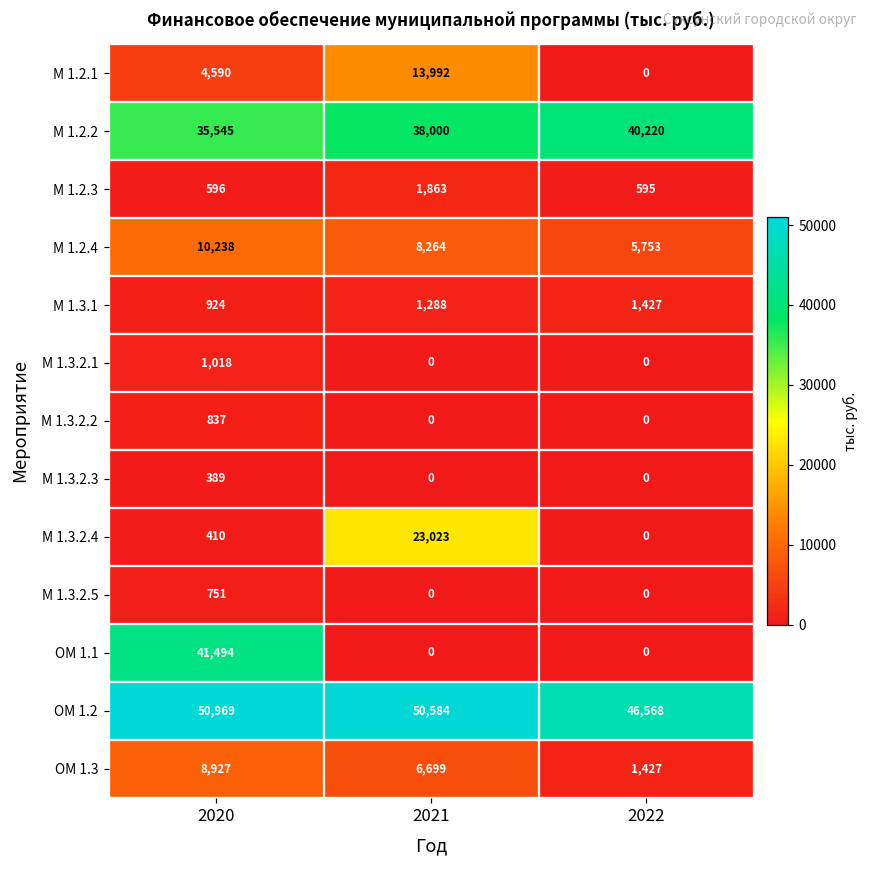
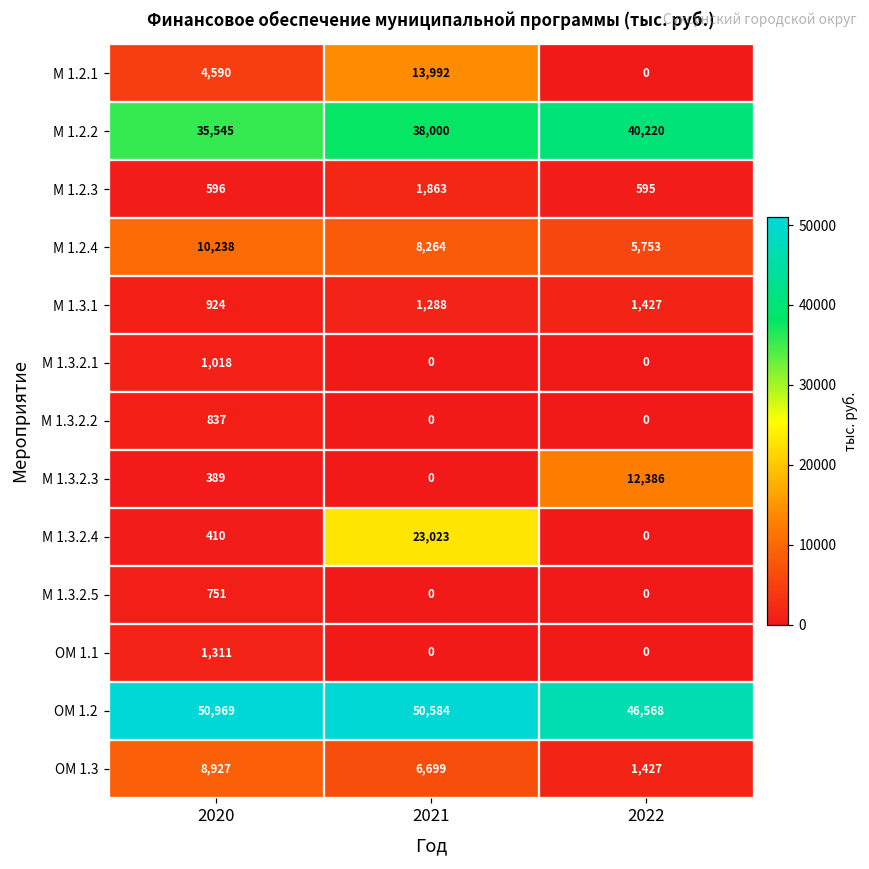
  {
    "М 1.2.1": {
      "2020": "4,590",
      "2021": "13,992",
      "2022": "0"
    },
    "М 1.2.2": {
      "2020": "35,545",
      "2021": "38,000",
      "2022": "40,220"
    },
    "М 1.2.3": {
      "2020": "596",
      "2021": "1,863",
      "2022": "595"
    },
    "М 1.2.4": {
      "2020": "10,238",
      "2021": "8,264",
      "2022": "5,753"
    },
    "М 1.3.1": {
      "2020": "924",
      "2021": "1,288",
      "2022": "1,427"
    },
    "М 1.3.2.1": {
      "2020": "1,018",
      "2021": "0",
      "2022": "0"
    },
    "М 1.3.2.2": {
      "2020": "837",
      "2021": "0",
      "2022": "0"
    },
    "М 1.3.2.3": {
      "2020": "389",
      "2021": "0",
-     "2022": "0"
+     "2022": "12,386"
    },
    "М 1.3.2.4": {
      "2020": "410",
      "2021": "23,023",
      "2022": "0"
    },
    "М 1.3.2.5": {
      "2020": "751",
      "2021": "0",
      "2022": "0"
    },
    "ОМ 1.1": {
-     "2020": "41,494",
+     "2020": "1,311",
      "2021": "0",
      "2022": "0"
    },
    "ОМ 1.2": {
      "2020": "50,969",
      "2021": "50,584",
      "2022": "46,568"
    },
    "ОМ 1.3": {
      "2020": "8,927",
      "2021": "6,699",
      "2022": "1,427"
    }
  }
